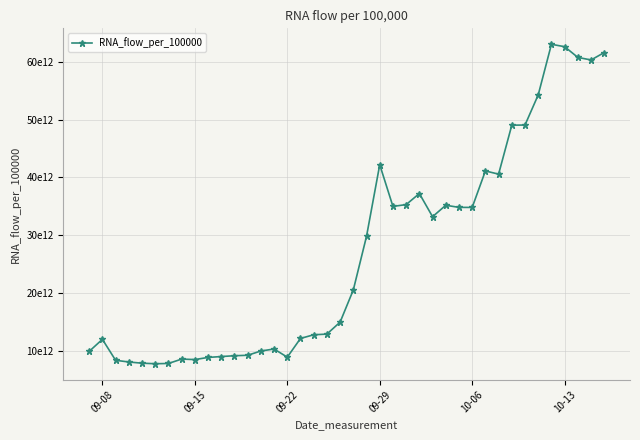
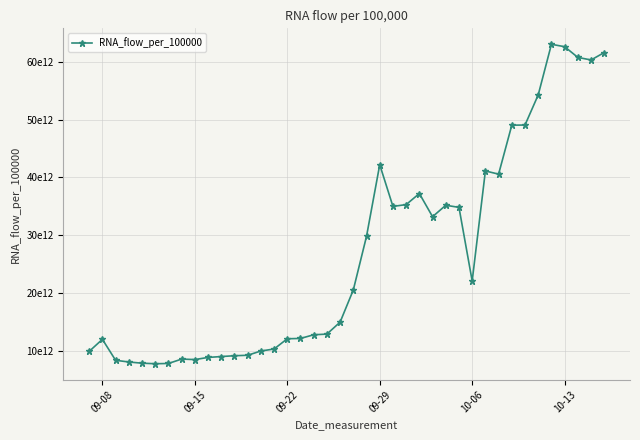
  {
    "09-08": 12000000000000,
    "09-15": 8000000000000,
-   "09-22": 9000000000000,
+   "09-22": 12000000000000,
    "09-29": 42000000000000,
-   "10-06": 35000000000000,
+   "10-06": 22000000000000,
    "10-13": 63000000000000
  }
